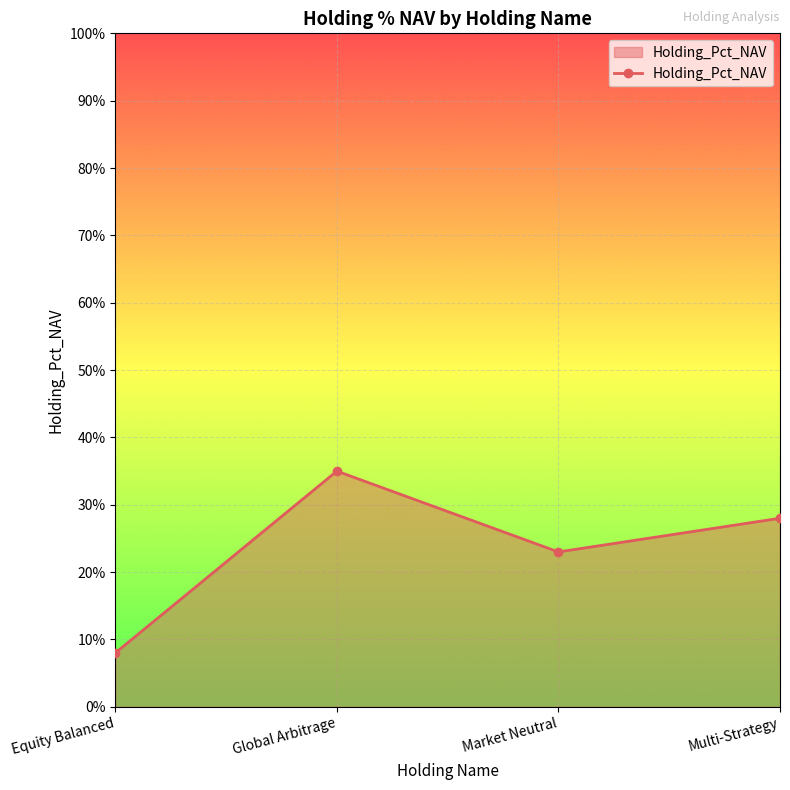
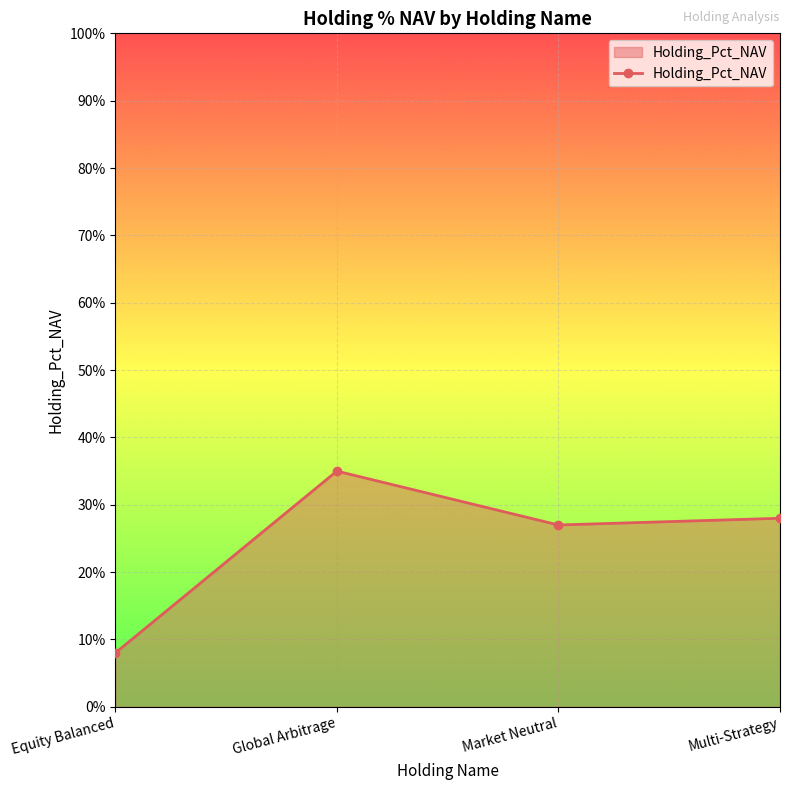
  {
    "Equity Balanced": "8%",
    "Global Arbitrage": "35%",
-   "Market Neutral": "23%",
+   "Market Neutral": "27%",
    "Multi-Strategy": "28%"
  }
